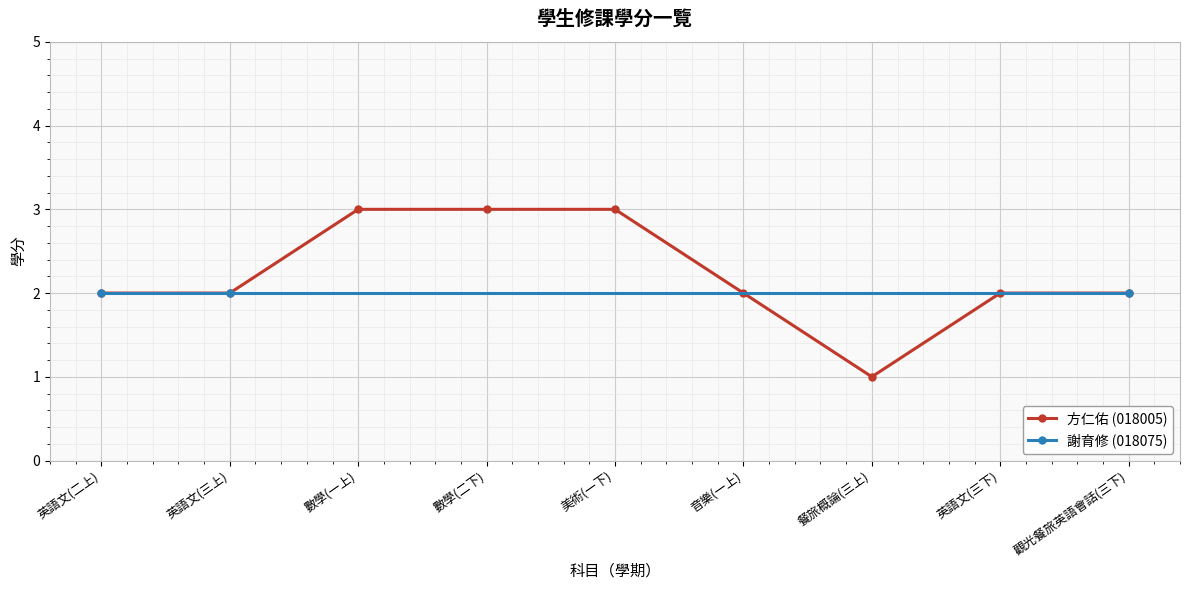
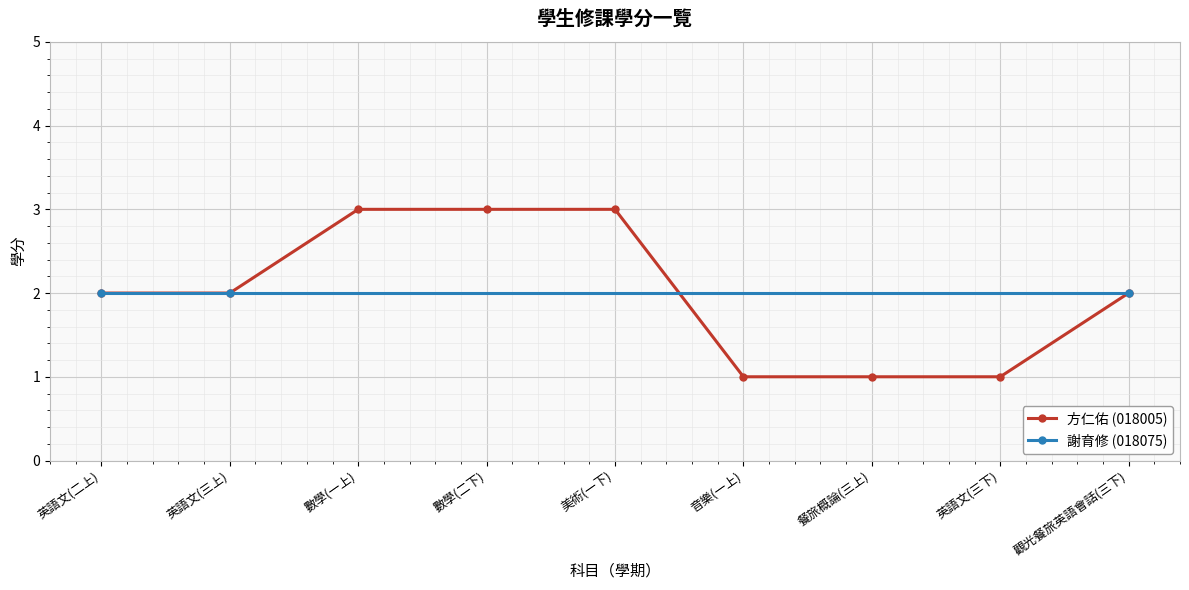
  {
    "方仁佑 (018005)": {
      "數學(一上)": 3,
      "數學(二下)": 3,
      "美術(一下)": 3,
-     "音樂(一上)": 2,
+     "音樂(一上)": 1,
      "餐旅概論(三上)": 1,
-     "英語文(三下)": 2
+     "英語文(三下)": 1
    }
  }
